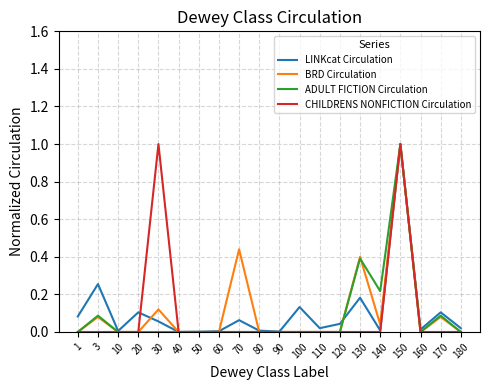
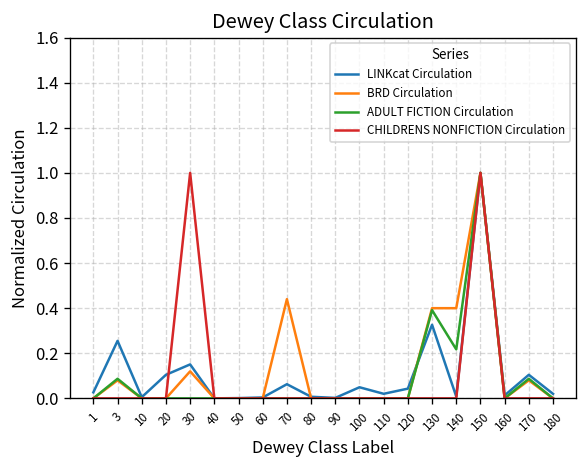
  {
    "LINKcat Circulation": {
-     "1": 0.08,
+     "1": 0.03,
      "3": 0.26,
      "20": 0.10,
-     "30": 0.06,
+     "30": 0.15,
      "70": 0.06,
-     "100": 0.13,
+     "100": 0.05,
      "110": 0.02,
      "120": 0.04,
-     "130": 0.18,
+     "130": 0.33,
      "170": 0.10,
      "180": 0.02
    },
    "BRD Circulation": {
      "30": 0.12,
      "70": 0.44,
-     "140": 0.04
+     "140": 0.40
    },
    "ADULT FICTION Circulation": {
      "30": 0.00,
      "140": 0.22
    },
    "CHILDRENS NONFICTION Circulation": {
      "3": 0.00,
      "30": 1.00,
      "130": 0.00,
      "170": 0.00
    }
  }
